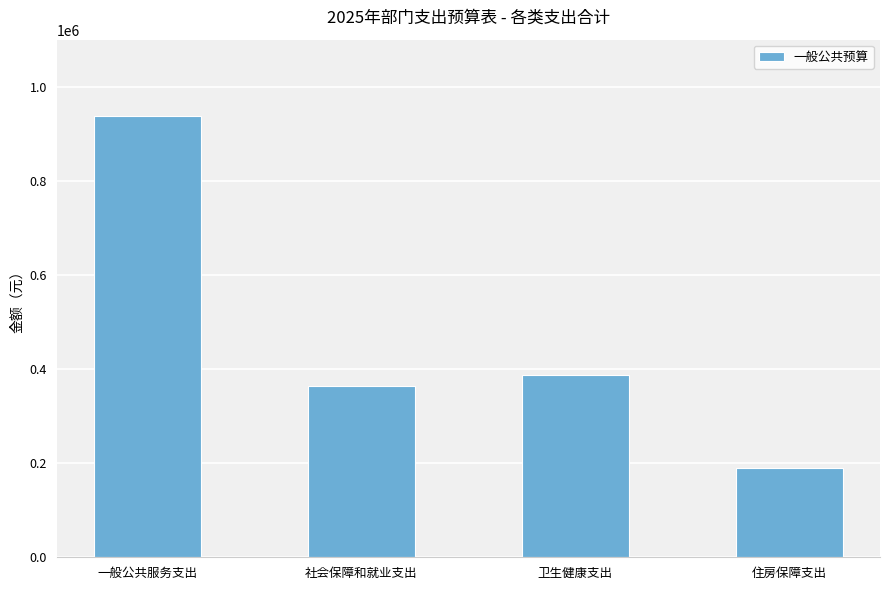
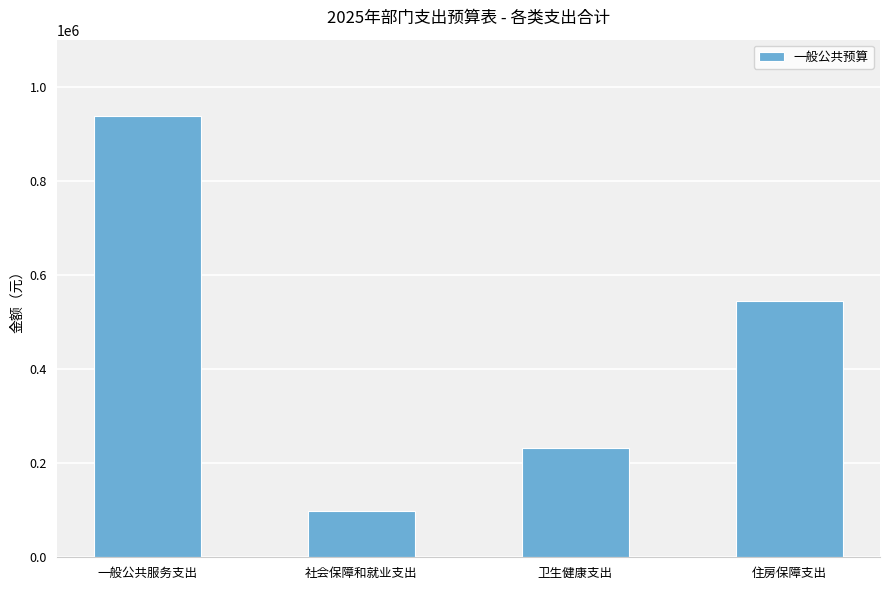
  {
    "一般公共服务支出": 940000,
-   "社会保障和就业支出": 360000,
-   "卫生健康支出": 390000,
-   "住房保障支出": 190000
+   "社会保障和就业支出": 100000,
+   "卫生健康支出": 230000,
+   "住房保障支出": 550000
  }
